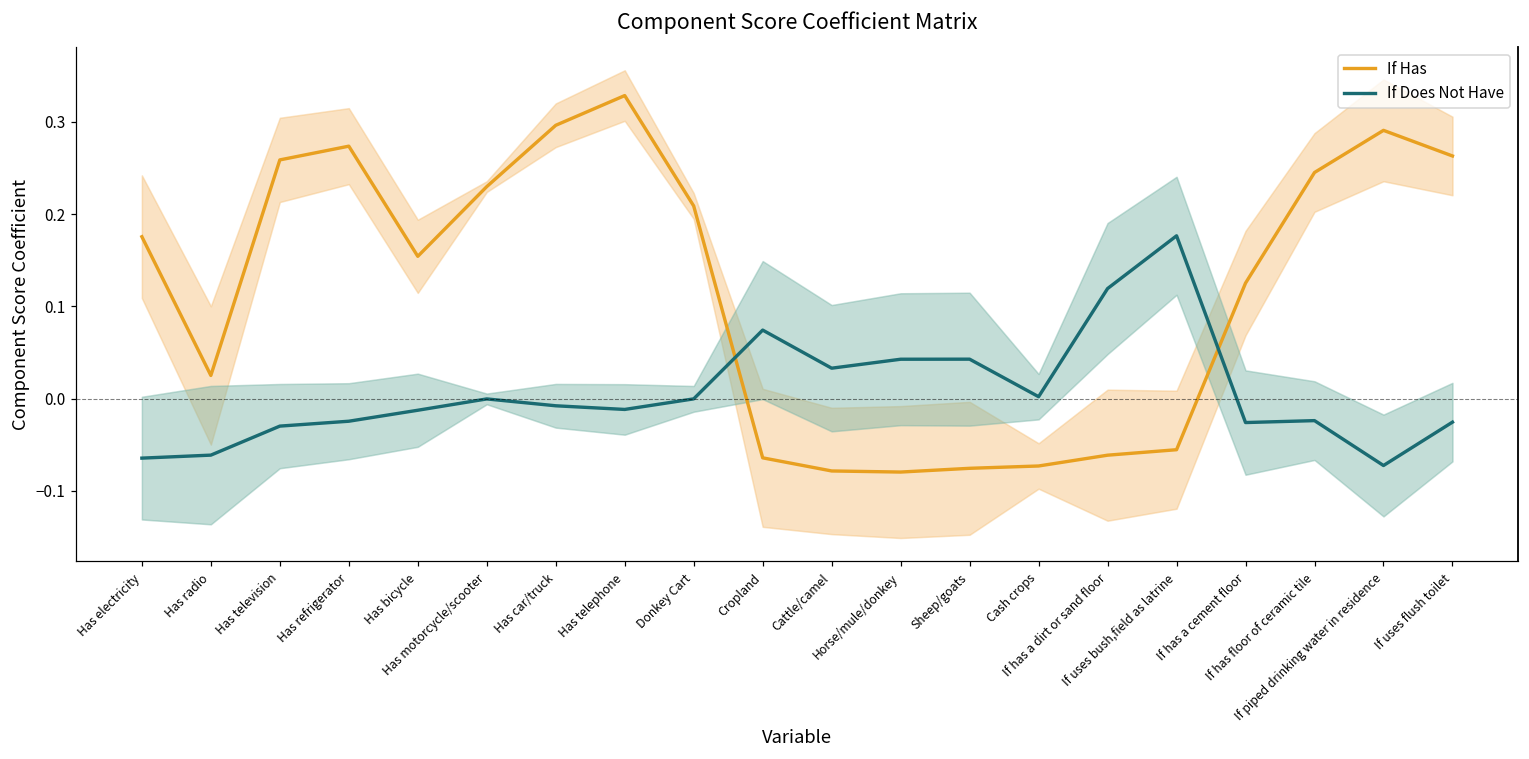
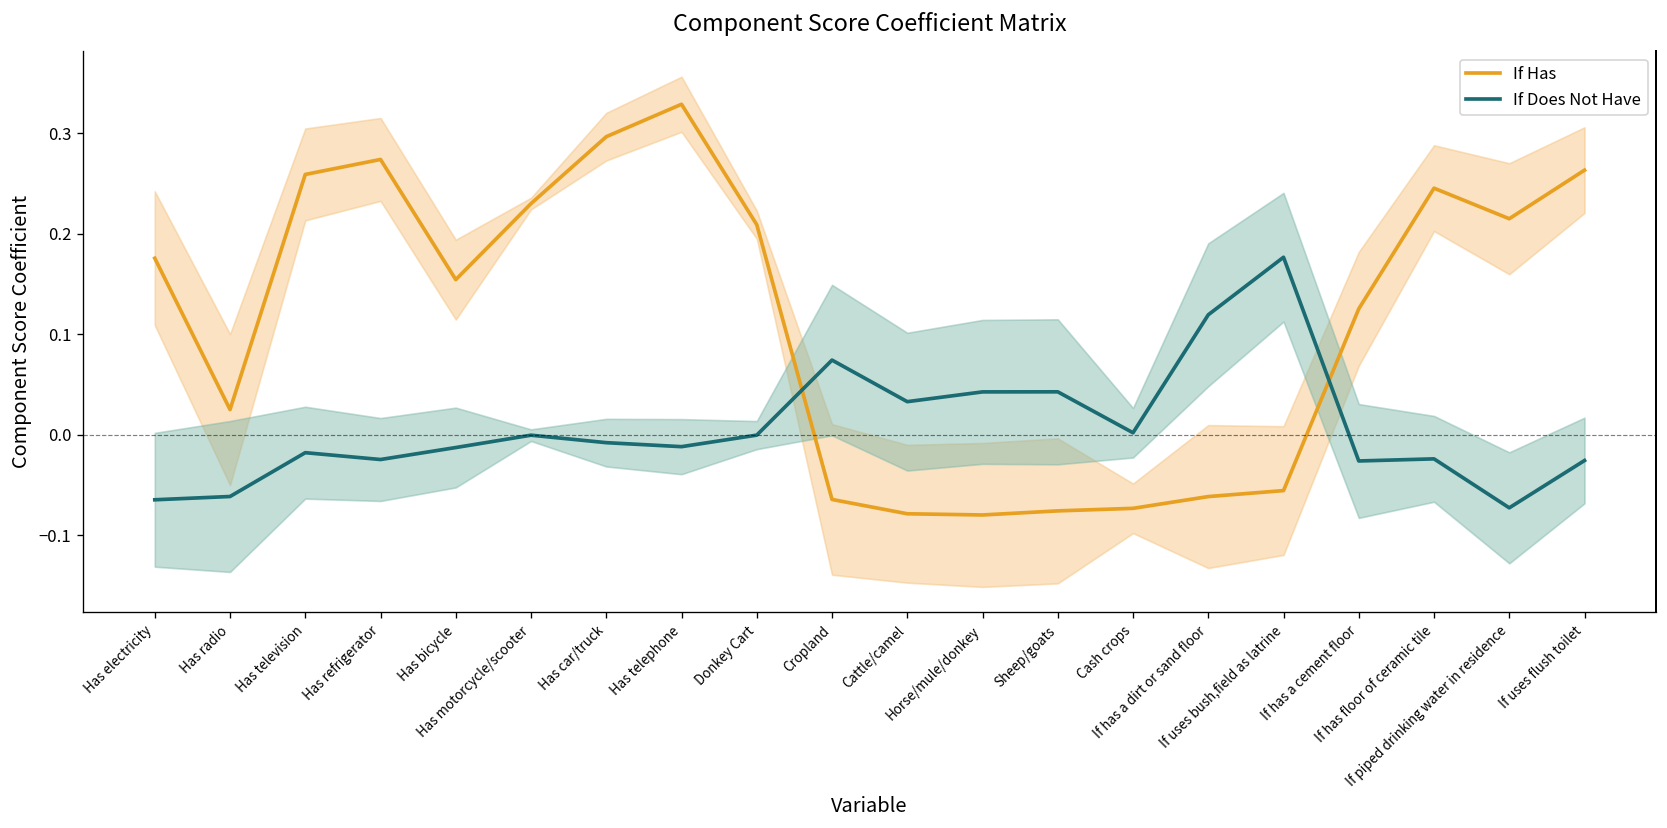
  {
    "If Has": {
      "Has electricity": 0.18,
      "Has radio": 0.03,
      "Has television": 0.26,
      "Has refrigerator": 0.27,
      "Has bicycle": 0.15,
      "Has motorcycle/scooter": 0.23,
      "Has car/truck": 0.30,
      "Has telephone": 0.33,
      "Donkey Cart": 0.21,
      "Cropland": -0.06,
      "Cattle/camel": -0.08,
      "Horse/mule/donkey": -0.08,
      "Sheep/goats": -0.08,
      "Cash crops": -0.07,
      "If has a dirt or sand floor": -0.06,
      "If uses bush,field as latrine": -0.06,
      "If has a cement floor": 0.13,
      "If has floor of ceramic tile": 0.25,
-     "If piped drinking water in residence": 0.29,
+     "If piped drinking water in residence": 0.21,
      "If uses flush toilet": 0.26
    },
    "If Does Not Have": {
      "Has electricity": -0.06,
      "Has radio": -0.06,
-     "Has television": -0.03,
+     "Has television": -0.02,
      "Has refrigerator": -0.02,
      "Has bicycle": -0.01,
      "Has motorcycle/scooter": 0.00,
      "Has car/truck": -0.01,
      "Has telephone": -0.01,
      "Donkey Cart": 0.00,
      "Cropland": 0.07,
      "Cattle/camel": 0.03,
      "Horse/mule/donkey": 0.04,
      "Sheep/goats": 0.04,
      "Cash crops": 0.00,
      "If has a dirt or sand floor": 0.12,
      "If uses bush,field as latrine": 0.18,
      "If has a cement floor": -0.03,
      "If has floor of ceramic tile": -0.02,
      "If piped drinking water in residence": -0.07,
      "If uses flush toilet": -0.03
    }
  }
